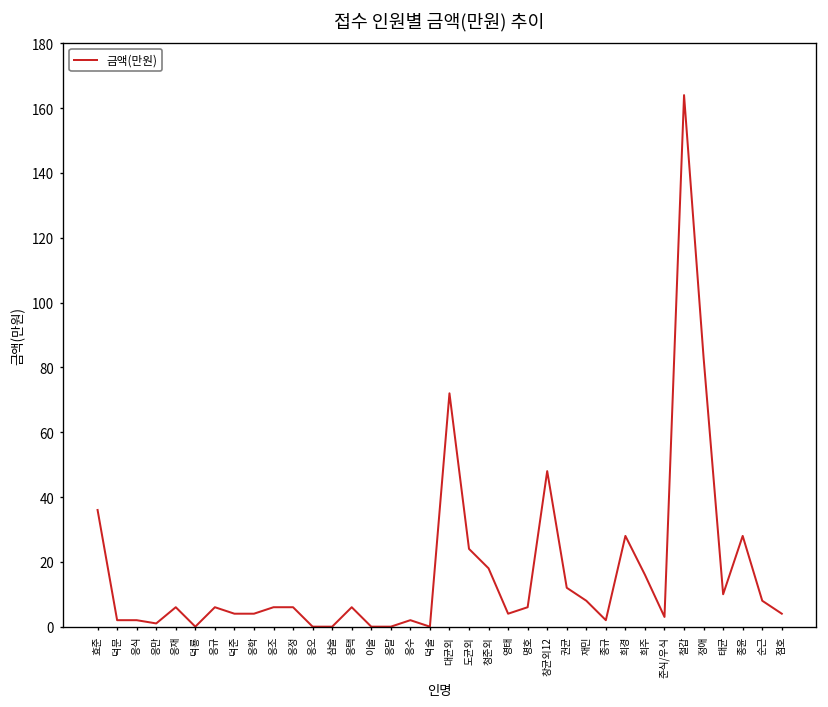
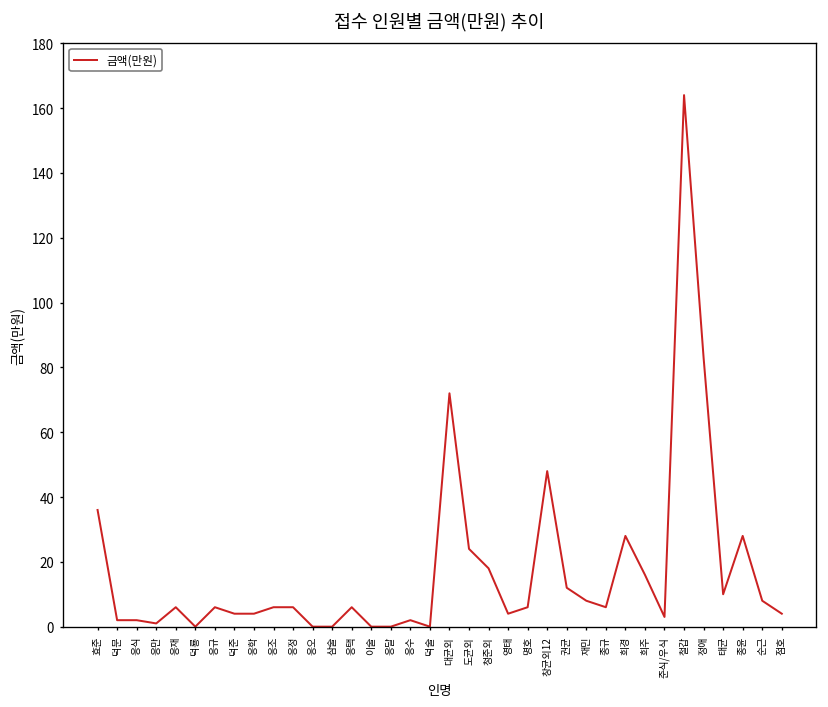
  {
    "효준": 36,
    "덕문": 2,
    "응식": 2,
    "응만": 1,
    "응재": 6,
    "덕룡": 0,
    "응규": 6,
    "덕준": 4,
    "응학": 4,
    "응조": 6,
    "응정": 6,
    "응오": 0,
    "삼술": 0,
    "응택": 6,
    "이술": 0,
    "응달": 0,
    "응수": 2,
    "덕술": 0,
    "대균외": 72,
    "도균외": 24,
    "청준외": 18,
    "영태": 4,
    "명호": 6,
    "창균외12": 48,
    "권균": 12,
    "재민": 8,
-   "종규": 2,
+   "종규": 6,
    "희경": 28,
    "희주": 16,
    "준식/우식": 3,
    "철갑": 164,
    "정애": 83,
    "태균": 10,
    "종윤": 28,
    "순근": 8,
    "점호": 4
  }
